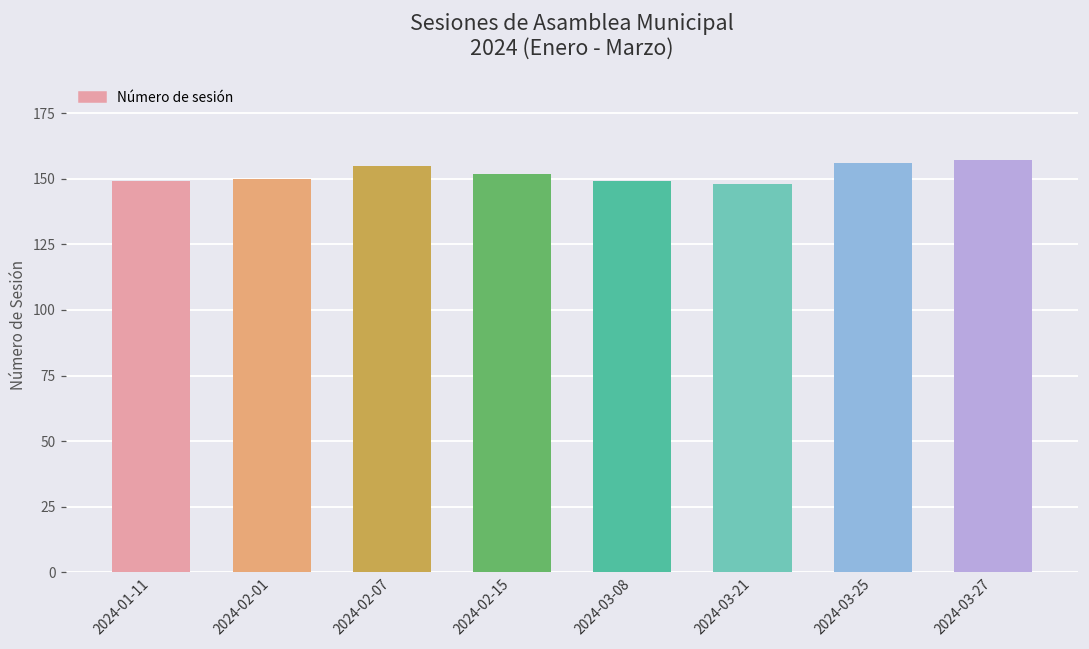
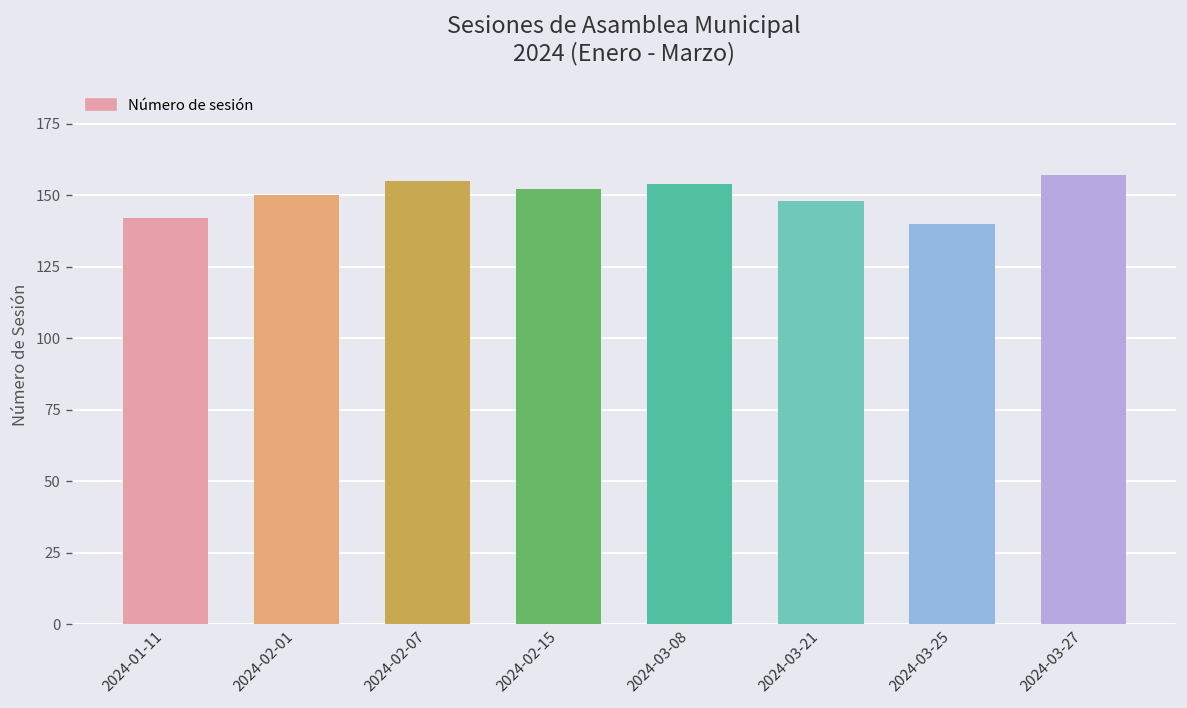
  {
-   "2024-01-11": 149,
+   "2024-01-11": 142,
    "2024-02-01": 150,
    "2024-02-07": 155,
    "2024-02-15": 152,
-   "2024-03-08": 149,
+   "2024-03-08": 154,
    "2024-03-21": 148,
-   "2024-03-25": 156,
+   "2024-03-25": 140,
    "2024-03-27": 157
  }
